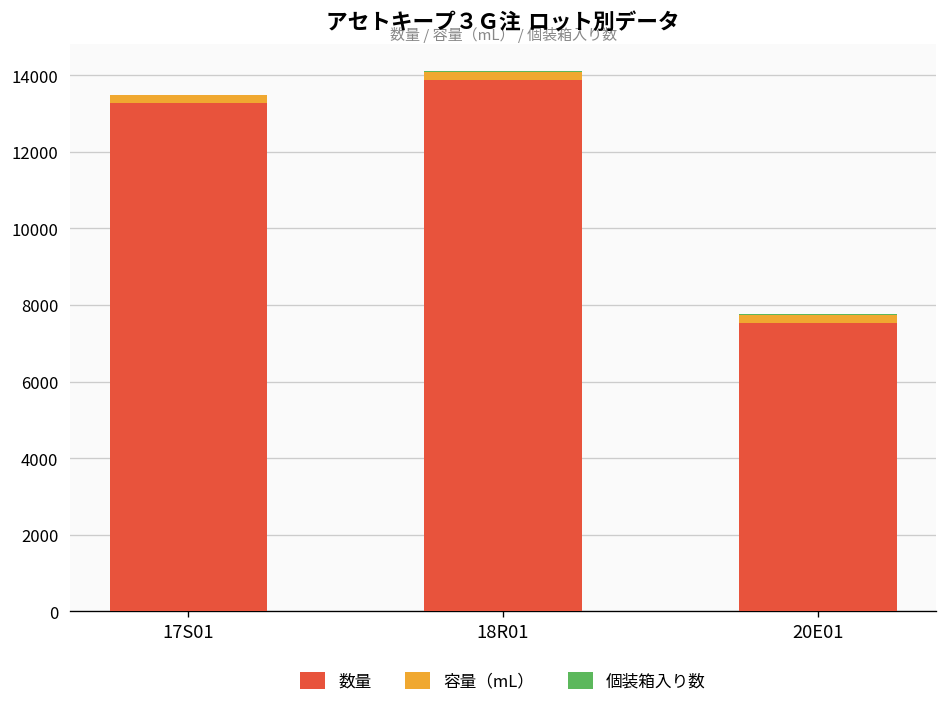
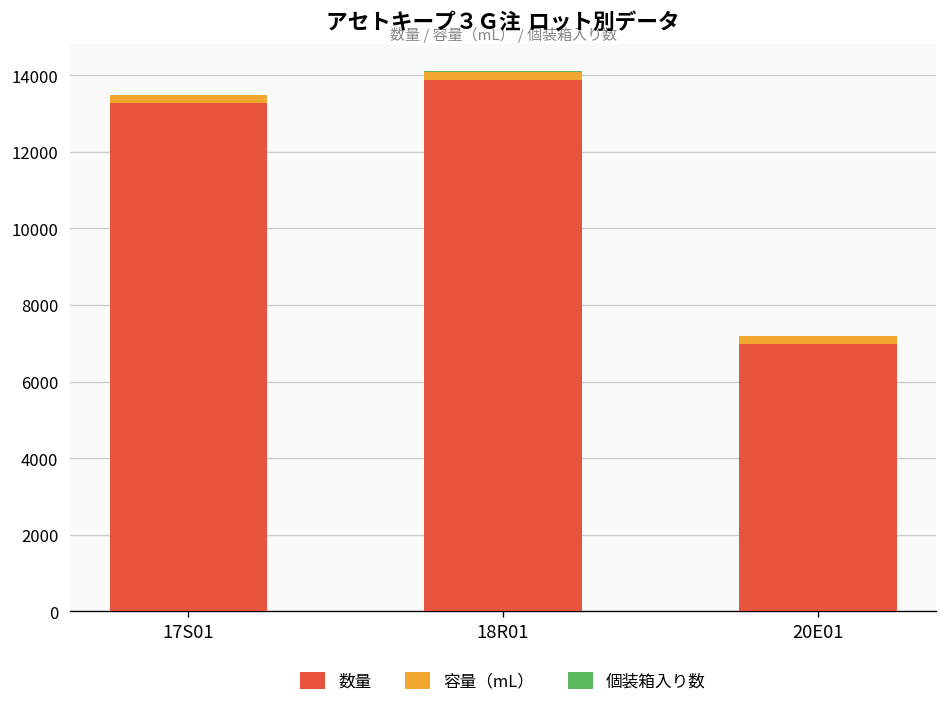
  {
    "数量": {
      "17S01": 13300,
      "18R01": 13900,
-     "20E01": 7500
+     "20E01": 7000
    },
    "容量（mL）": {
      "17S01": 200,
      "18R01": 200,
      "20E01": 200
    }
  }
